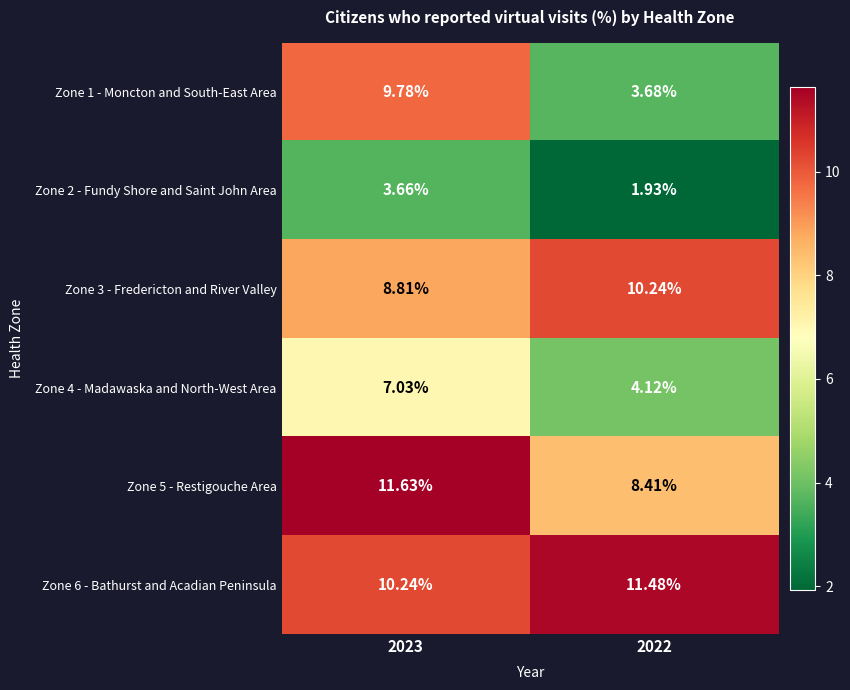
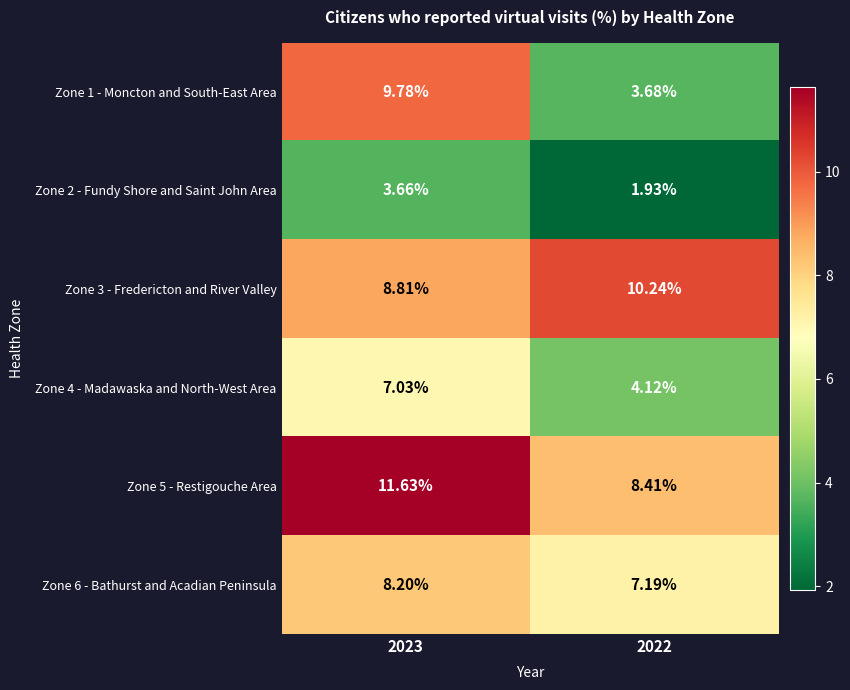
  {
    "Zone 1 - Moncton and South-East Area": {
      "2023": "9.78%",
      "2022": "3.68%"
    },
    "Zone 2 - Fundy Shore and Saint John Area": {
      "2023": "3.66%",
      "2022": "1.93%"
    },
    "Zone 3 - Fredericton and River Valley": {
      "2023": "8.81%",
      "2022": "10.24%"
    },
    "Zone 4 - Madawaska and North-West Area": {
      "2023": "7.03%",
      "2022": "4.12%"
    },
    "Zone 5 - Restigouche Area": {
      "2023": "11.63%",
      "2022": "8.41%"
    },
    "Zone 6 - Bathurst and Acadian Peninsula": {
-     "2023": "10.24%",
-     "2022": "11.48%"
+     "2023": "8.20%",
+     "2022": "7.19%"
    }
  }
